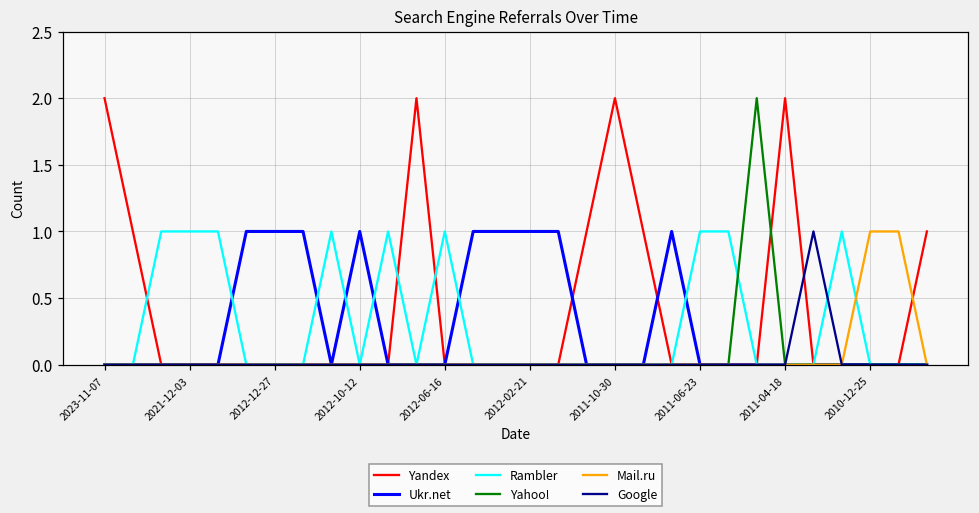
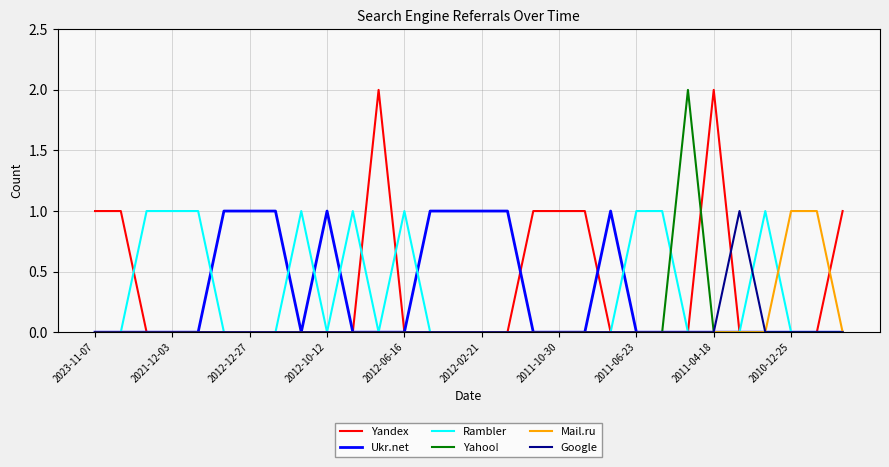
  {
    "Yandex": {
-     "2023-11-07": 2,
-     "2011-10-30": 2,
+     "2023-11-07": 1,
+     "2011-10-30": 1,
      "2011-04-18": 2
    },
    "Ukr.net": {
      "2012-12-27": 1,
      "2012-10-12": 1,
      "2012-02-21": 1
    },
    "Rambler": {
      "2021-12-03": 1,
      "2012-06-16": 1,
      "2011-06-23": 1
    },
    "Mail.ru": {
      "2010-12-25": 1
    }
  }
